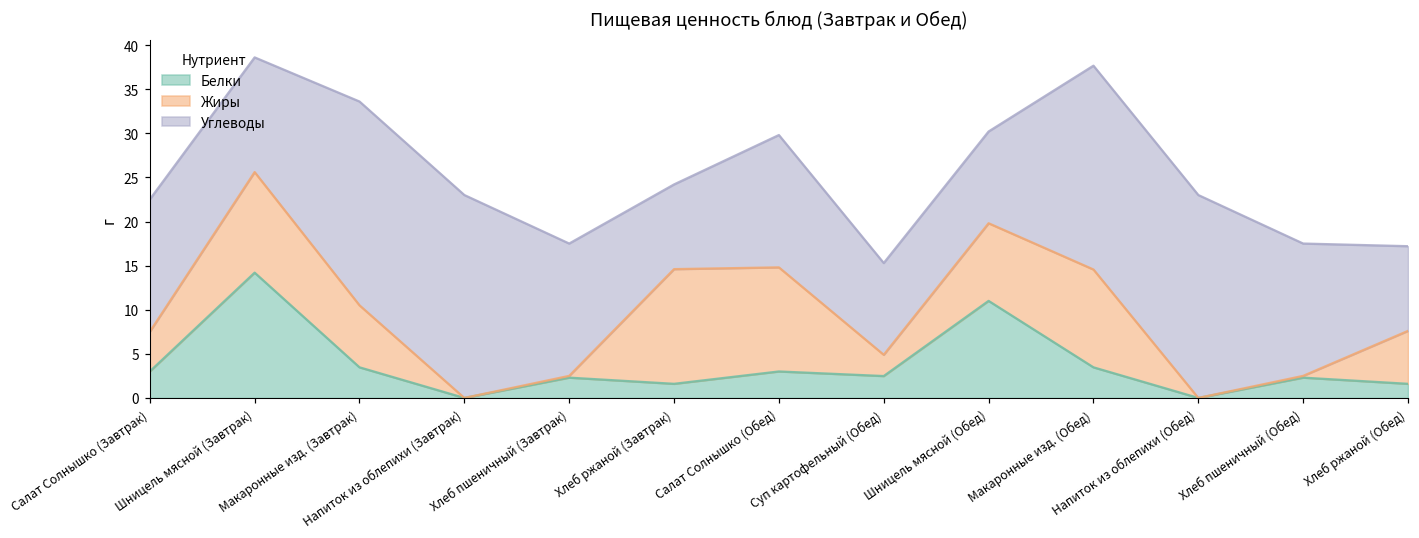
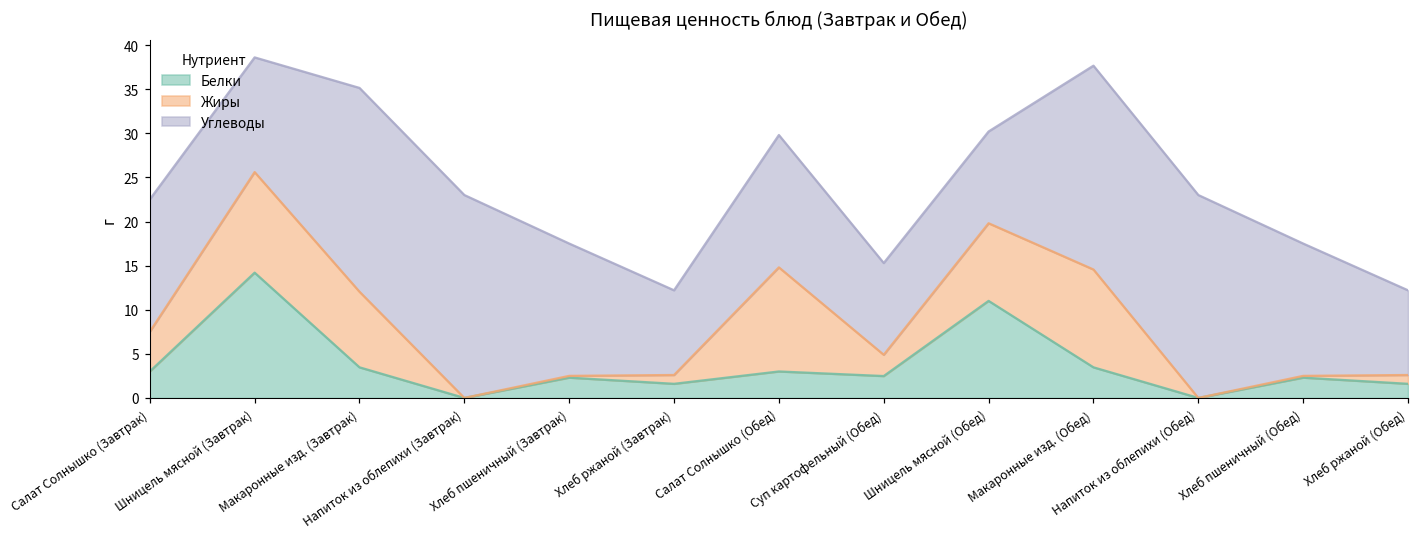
  {
    "Жиры": {
      "Салат Солнышко (Завтрак)": 5,
      "Шницель мясной (Завтрак)": 11,
-     "Макаронные изд. (Завтрак)": 7,
-     "Хлеб ржаной (Завтрак)": 13,
+     "Макаронные изд. (Завтрак)": 9,
+     "Хлеб ржаной (Завтрак)": 1,
      "Салат Солнышко (Обед)": 12,
      "Суп картофельный (Обед)": 2,
      "Шницель мясной (Обед)": 9,
      "Макаронные изд. (Обед)": 11,
-     "Хлеб ржаной (Обед)": 6
+     "Хлеб ржаной (Обед)": 1
    }
  }
